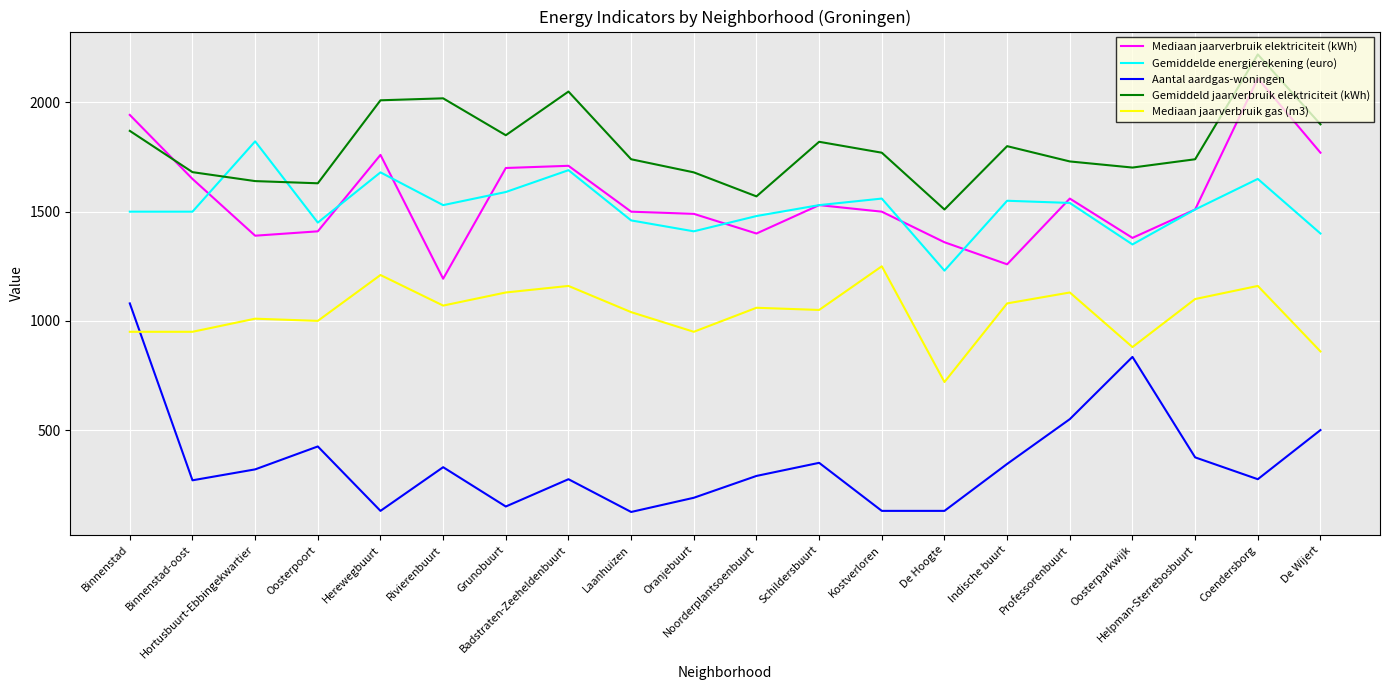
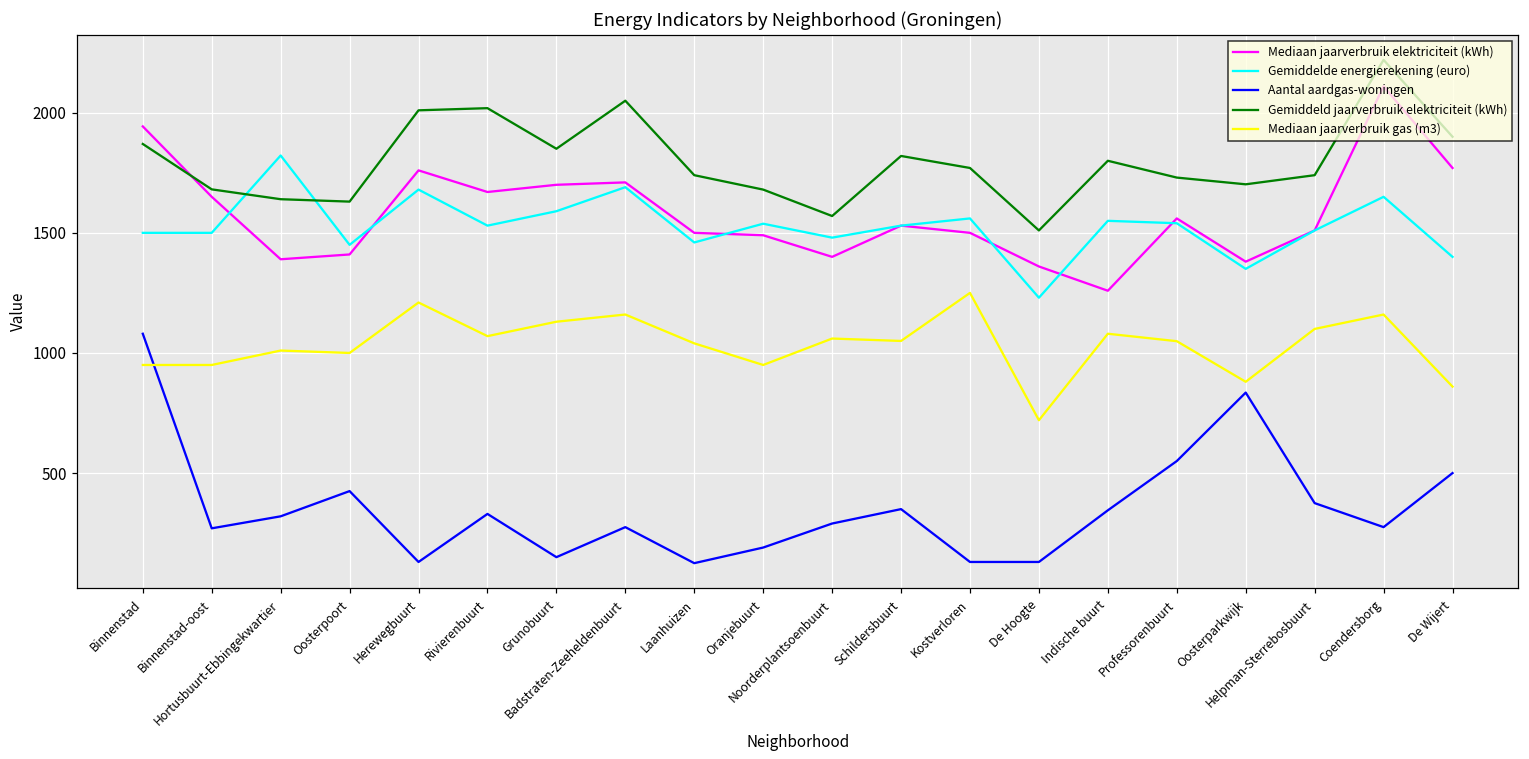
  {
    "Mediaan jaarverbruik elektriciteit (kWh)": {
      "Binnenstad": 1940,
      "Binnenstad-oost": 1650,
      "Hortusbuurt-Ebbingekwartier": 1390,
      "Oosterpoort": 1410,
      "Herewegbuurt": 1760,
-     "Rivierenbuurt": 1190,
+     "Rivierenbuurt": 1670,
      "Grunobuurt": 1700,
      "Badstraten-Zeeheldenbuurt": 1710,
      "Laanhuizen": 1500,
      "Oranjebuurt": 1490,
      "Noorderplantsoenbuurt": 1400,
      "Kostverloren": 1500,
      "De Hoogte": 1360,
      "Indische buurt": 1260,
      "Professorenbuurt": 1560,
      "Oosterparkwijk": 1380,
      "De Wijert": 1770
    },
    "Gemiddelde energierekening (euro)": {
      "Binnenstad": 1500,
      "Binnenstad-oost": 1500,
      "Hortusbuurt-Ebbingekwartier": 1820,
      "Oosterpoort": 1450,
      "Herewegbuurt": 1680,
      "Rivierenbuurt": 1530,
      "Grunobuurt": 1590,
      "Badstraten-Zeeheldenbuurt": 1690,
      "Laanhuizen": 1460,
-     "Oranjebuurt": 1410,
+     "Oranjebuurt": 1540,
      "Noorderplantsoenbuurt": 1480,
      "Kostverloren": 1560,
      "De Hoogte": 1230,
      "Indische buurt": 1550,
      "Professorenbuurt": 1540,
      "Oosterparkwijk": 1350,
      "Coendersborg": 1650,
      "De Wijert": 1400
    },
    "Aantal aardgas-woningen": {
      "Binnenstad": 1080,
      "Binnenstad-oost": 270,
      "Hortusbuurt-Ebbingekwartier": 320,
      "Oosterpoort": 430,
      "Herewegbuurt": 130,
      "Rivierenbuurt": 330,
      "Grunobuurt": 150,
      "Badstraten-Zeeheldenbuurt": 280,
      "Laanhuizen": 130,
      "Oranjebuurt": 190,
      "Noorderplantsoenbuurt": 290,
      "Schildersbuurt": 350,
      "Kostverloren": 130,
      "De Hoogte": 130,
      "Indische buurt": 350,
      "Professorenbuurt": 550,
      "Oosterparkwijk": 840,
      "Helpman-Sterrebosbuurt": 380,
      "Coendersborg": 280,
      "De Wijert": 500
    },
    "Gemiddeld jaarverbruik elektriciteit (kWh)": {
      "Binnenstad": 1870,
      "Binnenstad-oost": 1680,
      "Hortusbuurt-Ebbingekwartier": 1640,
      "Oosterpoort": 1630,
      "Herewegbuurt": 2010,
      "Rivierenbuurt": 2020,
      "Grunobuurt": 1850,
      "Badstraten-Zeeheldenbuurt": 2050,
      "Laanhuizen": 1740,
      "Oranjebuurt": 1680,
      "Noorderplantsoenbuurt": 1570,
      "Schildersbuurt": 1820,
      "Kostverloren": 1770,
      "De Hoogte": 1510,
      "Indische buurt": 1800,
      "Professorenbuurt": 1730,
      "Oosterparkwijk": 1700,
      "Helpman-Sterrebosbuurt": 1740,
      "De Wijert": 1900
    },
    "Mediaan jaarverbruik gas (m3)": {
      "Binnenstad": 950,
      "Binnenstad-oost": 950,
      "Hortusbuurt-Ebbingekwartier": 1010,
      "Oosterpoort": 1000,
      "Herewegbuurt": 1210,
      "Rivierenbuurt": 1070,
      "Grunobuurt": 1130,
      "Badstraten-Zeeheldenbuurt": 1160,
      "Laanhuizen": 1040,
      "Oranjebuurt": 950,
      "Noorderplantsoenbuurt": 1060,
      "Schildersbuurt": 1050,
      "Kostverloren": 1250,
      "De Hoogte": 720,
      "Indische buurt": 1080,
-     "Professorenbuurt": 1130,
+     "Professorenbuurt": 1050,
      "Oosterparkwijk": 880,
      "Helpman-Sterrebosbuurt": 1100,
      "Coendersborg": 1160,
      "De Wijert": 860
    }
  }
